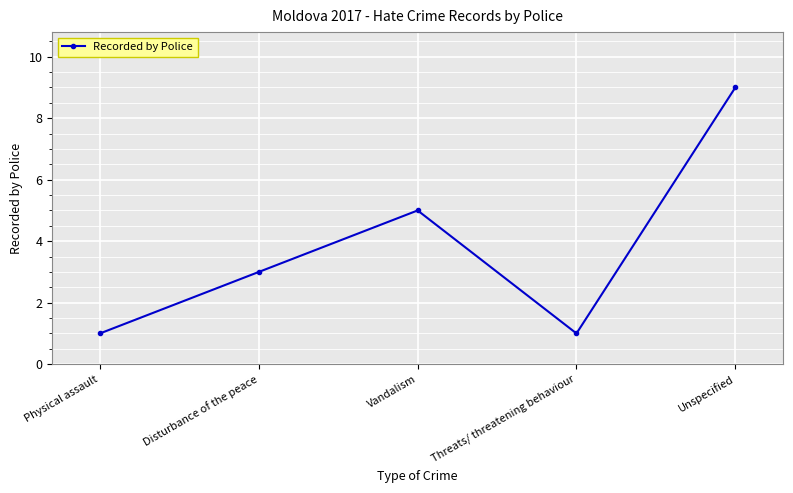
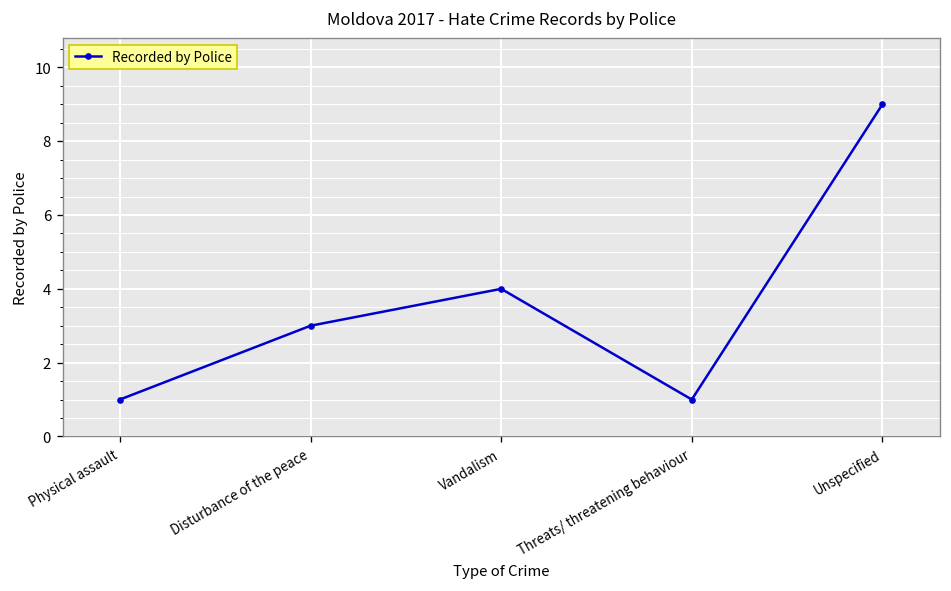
  {
    "Physical assault": 1,
    "Disturbance of the peace": 3,
-   "Vandalism": 5,
+   "Vandalism": 4,
    "Threats/ threatening behaviour": 1,
    "Unspecified": 9
  }
